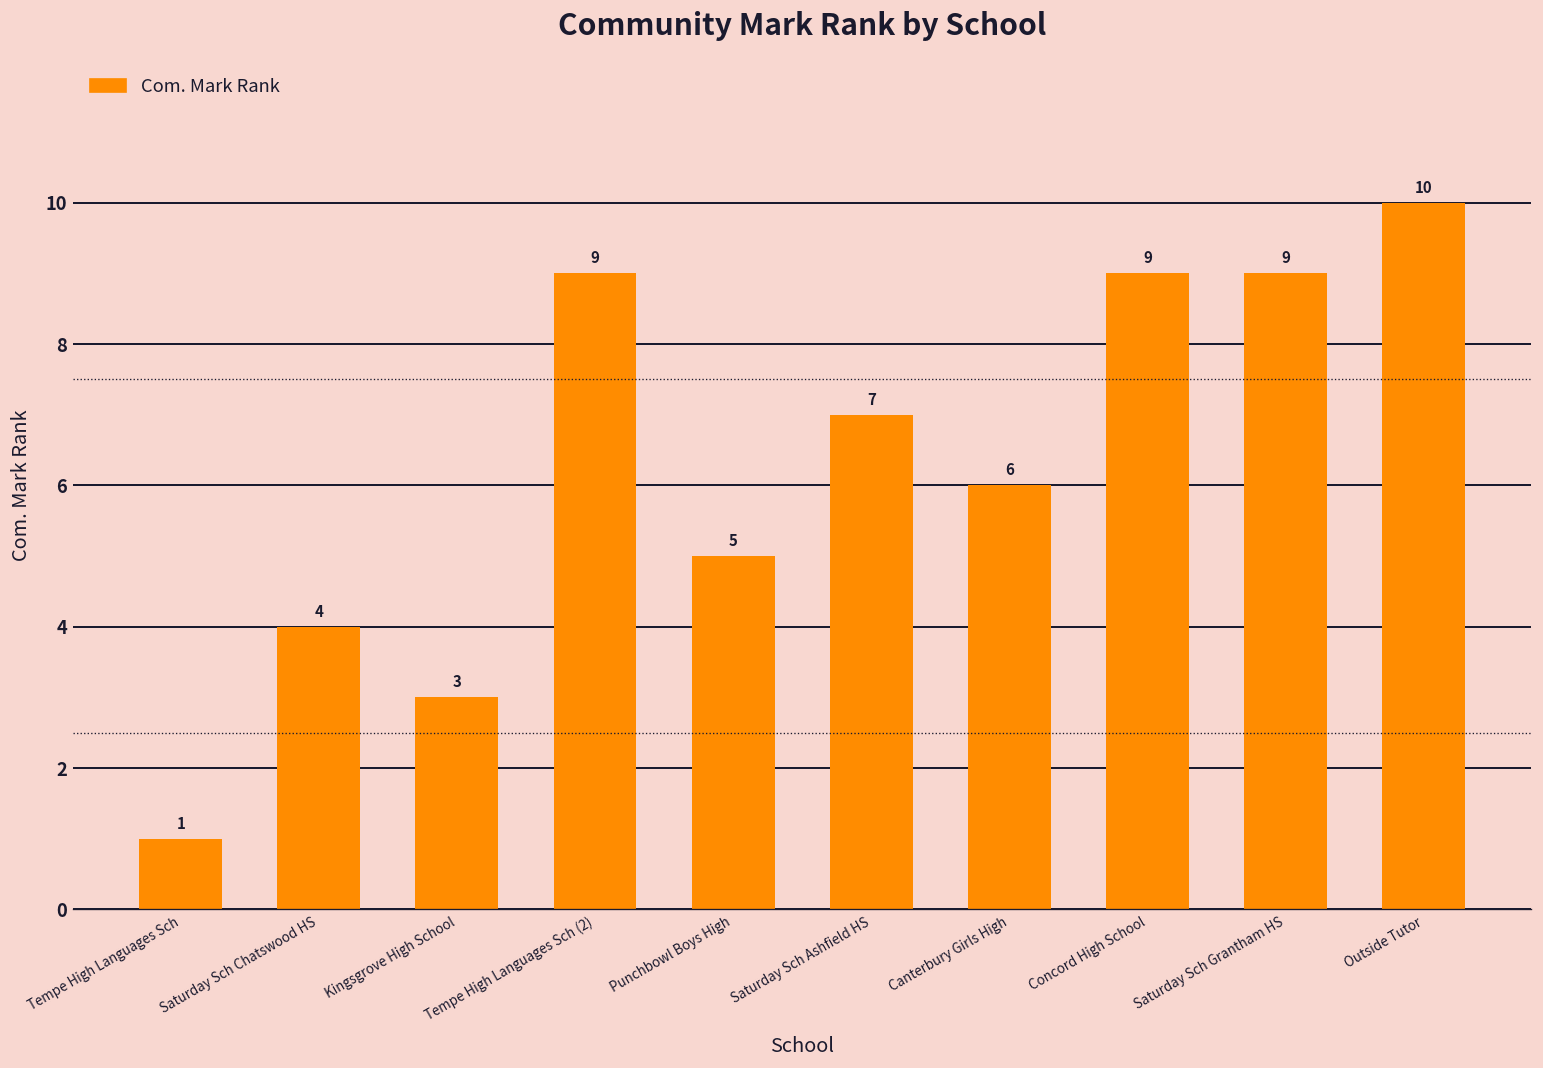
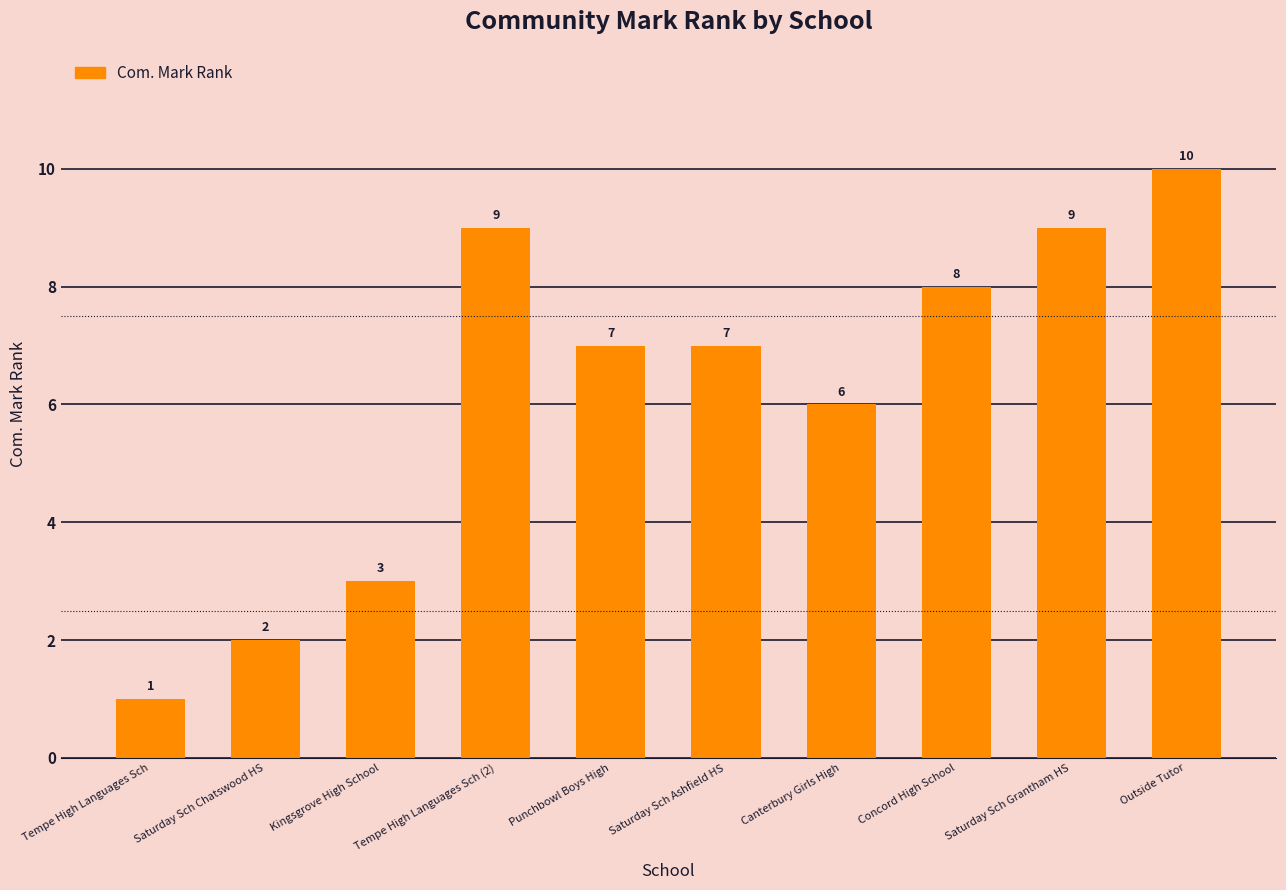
  {
    "Tempe High Languages Sch": 1,
-   "Saturday Sch Chatswood HS": 4,
+   "Saturday Sch Chatswood HS": 2,
    "Kingsgrove High School": 3,
    "Tempe High Languages Sch (2)": 9,
-   "Punchbowl Boys High": 5,
+   "Punchbowl Boys High": 7,
    "Saturday Sch Ashfield HS": 7,
    "Canterbury Girls High": 6,
-   "Concord High School": 9,
+   "Concord High School": 8,
    "Saturday Sch Grantham HS": 9,
    "Outside Tutor": 10
  }
